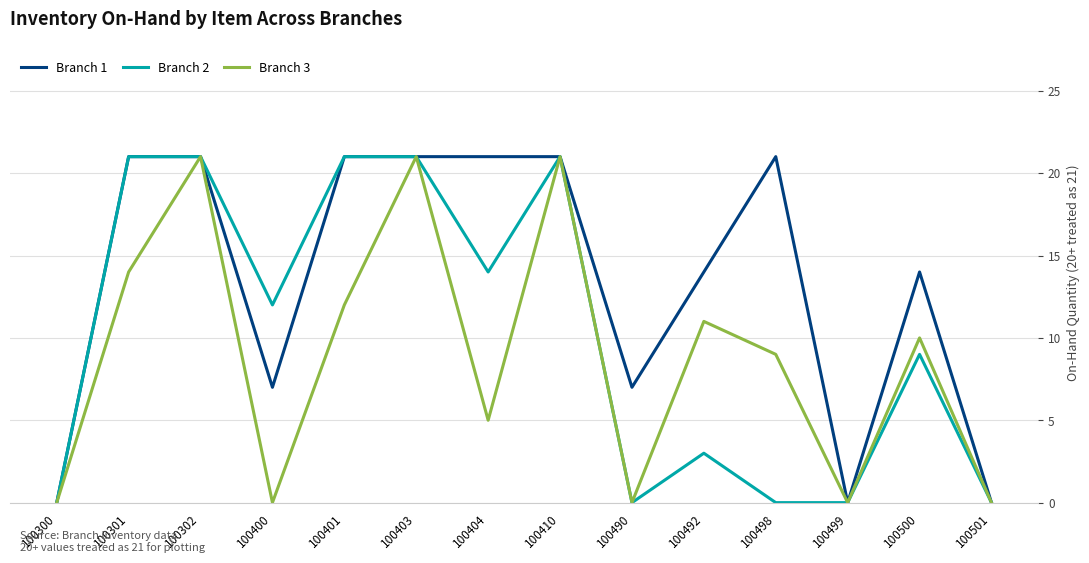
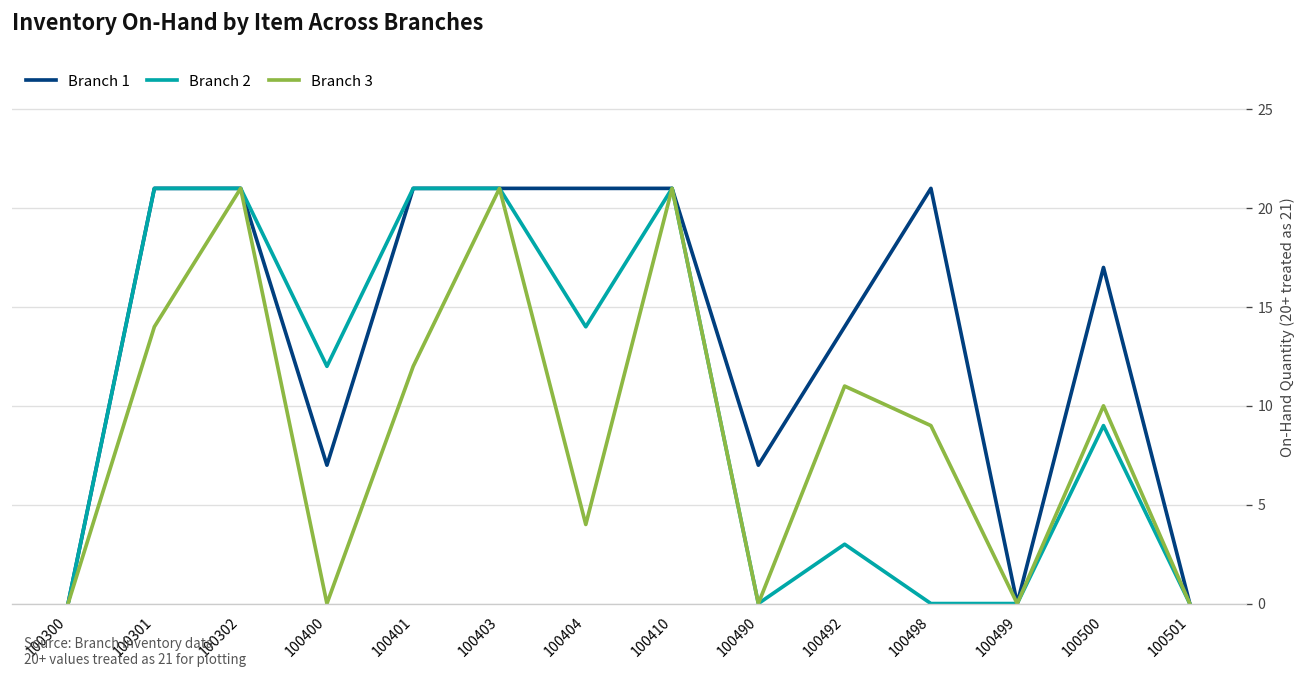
  {
    "Branch 1": {
      "100400": 7,
      "100404": 21,
      "100490": 7,
      "100492": 14,
      "100498": 21,
-     "100500": 14
+     "100500": 17
    },
    "Branch 2": {
      "100400": 12,
      "100404": 14,
      "100492": 3,
      "100498": 0,
      "100500": 9
    },
    "Branch 3": {
      "100301": 14,
      "100400": 0,
      "100401": 12,
-     "100404": 5,
+     "100404": 4,
      "100492": 11,
      "100498": 9,
      "100500": 10
    }
  }
